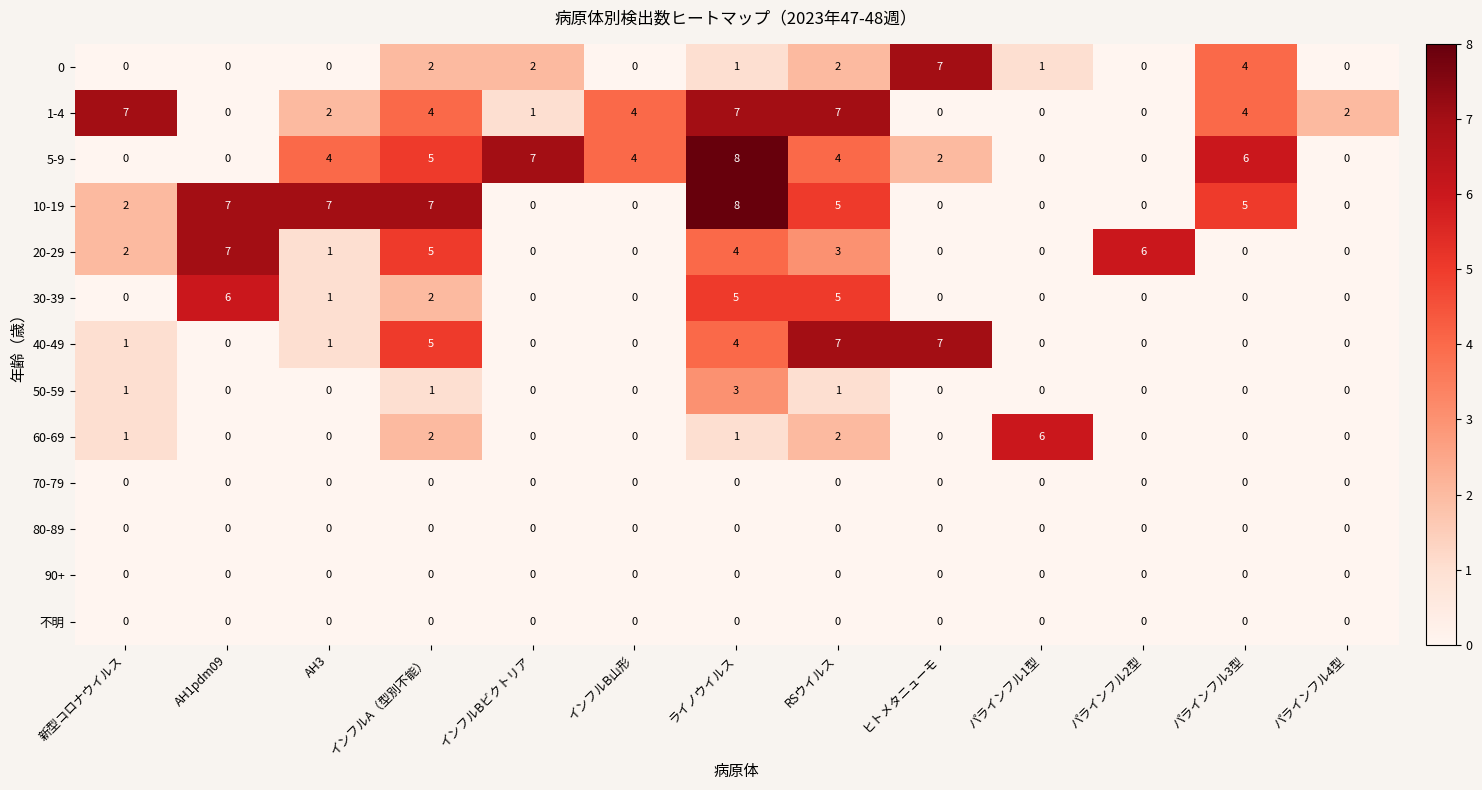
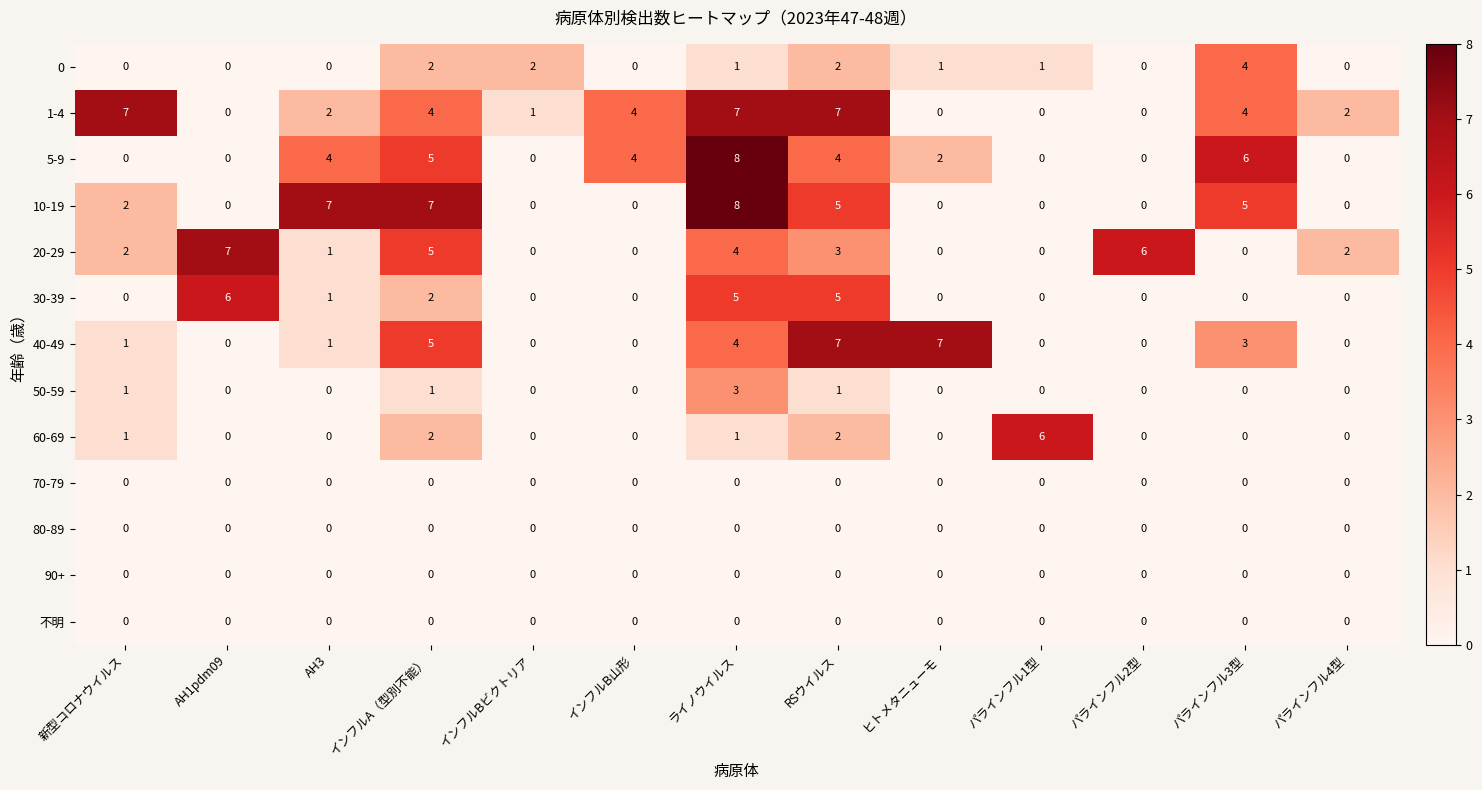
  {
    "0": {
      "新型コロナウイルス": 0,
      "AH1pdm09": 0,
      "AH3": 0,
      "インフルA（型別不能）": 2,
      "インフルBビクトリア": 2,
      "インフルB山形": 0,
      "ライノウイルス": 1,
      "RSウイルス": 2,
-     "ヒトメタニューモ": 7,
+     "ヒトメタニューモ": 1,
      "パラインフル1型": 1,
      "パラインフル2型": 0,
      "パラインフル3型": 4,
      "パラインフル4型": 0
    },
    "1-4": {
      "新型コロナウイルス": 7,
      "AH1pdm09": 0,
      "AH3": 2,
      "インフルA（型別不能）": 4,
      "インフルBビクトリア": 1,
      "インフルB山形": 4,
      "ライノウイルス": 7,
      "RSウイルス": 7,
      "ヒトメタニューモ": 0,
      "パラインフル1型": 0,
      "パラインフル2型": 0,
      "パラインフル3型": 4,
      "パラインフル4型": 2
    },
    "5-9": {
      "新型コロナウイルス": 0,
      "AH1pdm09": 0,
      "AH3": 4,
      "インフルA（型別不能）": 5,
-     "インフルBビクトリア": 7,
+     "インフルBビクトリア": 0,
      "インフルB山形": 4,
      "ライノウイルス": 8,
      "RSウイルス": 4,
      "ヒトメタニューモ": 2,
      "パラインフル1型": 0,
      "パラインフル2型": 0,
      "パラインフル3型": 6,
      "パラインフル4型": 0
    },
    "10-19": {
      "新型コロナウイルス": 2,
-     "AH1pdm09": 7,
+     "AH1pdm09": 0,
      "AH3": 7,
      "インフルA（型別不能）": 7,
      "インフルBビクトリア": 0,
      "インフルB山形": 0,
      "ライノウイルス": 8,
      "RSウイルス": 5,
      "ヒトメタニューモ": 0,
      "パラインフル1型": 0,
      "パラインフル2型": 0,
      "パラインフル3型": 5,
      "パラインフル4型": 0
    },
    "20-29": {
      "新型コロナウイルス": 2,
      "AH1pdm09": 7,
      "AH3": 1,
      "インフルA（型別不能）": 5,
      "インフルBビクトリア": 0,
      "インフルB山形": 0,
      "ライノウイルス": 4,
      "RSウイルス": 3,
      "ヒトメタニューモ": 0,
      "パラインフル1型": 0,
      "パラインフル2型": 6,
      "パラインフル3型": 0,
-     "パラインフル4型": 0
+     "パラインフル4型": 2
    },
    "30-39": {
      "新型コロナウイルス": 0,
      "AH1pdm09": 6,
      "AH3": 1,
      "インフルA（型別不能）": 2,
      "インフルBビクトリア": 0,
      "インフルB山形": 0,
      "ライノウイルス": 5,
      "RSウイルス": 5,
      "ヒトメタニューモ": 0,
      "パラインフル1型": 0,
      "パラインフル2型": 0,
      "パラインフル3型": 0,
      "パラインフル4型": 0
    },
    "40-49": {
      "新型コロナウイルス": 1,
      "AH1pdm09": 0,
      "AH3": 1,
      "インフルA（型別不能）": 5,
      "インフルBビクトリア": 0,
      "インフルB山形": 0,
      "ライノウイルス": 4,
      "RSウイルス": 7,
      "ヒトメタニューモ": 7,
      "パラインフル1型": 0,
      "パラインフル2型": 0,
-     "パラインフル3型": 0,
+     "パラインフル3型": 3,
      "パラインフル4型": 0
    },
    "50-59": {
      "新型コロナウイルス": 1,
      "AH1pdm09": 0,
      "AH3": 0,
      "インフルA（型別不能）": 1,
      "インフルBビクトリア": 0,
      "インフルB山形": 0,
      "ライノウイルス": 3,
      "RSウイルス": 1,
      "ヒトメタニューモ": 0,
      "パラインフル1型": 0,
      "パラインフル2型": 0,
      "パラインフル3型": 0,
      "パラインフル4型": 0
    },
    "60-69": {
      "新型コロナウイルス": 1,
      "AH1pdm09": 0,
      "AH3": 0,
      "インフルA（型別不能）": 2,
      "インフルBビクトリア": 0,
      "インフルB山形": 0,
      "ライノウイルス": 1,
      "RSウイルス": 2,
      "ヒトメタニューモ": 0,
      "パラインフル1型": 6,
      "パラインフル2型": 0,
      "パラインフル3型": 0,
      "パラインフル4型": 0
    },
    "70-79": {
      "新型コロナウイルス": 0,
      "AH1pdm09": 0,
      "AH3": 0,
      "インフルA（型別不能）": 0,
      "インフルBビクトリア": 0,
      "インフルB山形": 0,
      "ライノウイルス": 0,
      "RSウイルス": 0,
      "ヒトメタニューモ": 0,
      "パラインフル1型": 0,
      "パラインフル2型": 0,
      "パラインフル3型": 0,
      "パラインフル4型": 0
    },
    "80-89": {
      "新型コロナウイルス": 0,
      "AH1pdm09": 0,
      "AH3": 0,
      "インフルA（型別不能）": 0,
      "インフルBビクトリア": 0,
      "インフルB山形": 0,
      "ライノウイルス": 0,
      "RSウイルス": 0,
      "ヒトメタニューモ": 0,
      "パラインフル1型": 0,
      "パラインフル2型": 0,
      "パラインフル3型": 0,
      "パラインフル4型": 0
    },
    "90+": {
      "新型コロナウイルス": 0,
      "AH1pdm09": 0,
      "AH3": 0,
      "インフルA（型別不能）": 0,
      "インフルBビクトリア": 0,
      "インフルB山形": 0,
      "ライノウイルス": 0,
      "RSウイルス": 0,
      "ヒトメタニューモ": 0,
      "パラインフル1型": 0,
      "パラインフル2型": 0,
      "パラインフル3型": 0,
      "パラインフル4型": 0
    },
    "不明": {
      "新型コロナウイルス": 0,
      "AH1pdm09": 0,
      "AH3": 0,
      "インフルA（型別不能）": 0,
      "インフルBビクトリア": 0,
      "インフルB山形": 0,
      "ライノウイルス": 0,
      "RSウイルス": 0,
      "ヒトメタニューモ": 0,
      "パラインフル1型": 0,
      "パラインフル2型": 0,
      "パラインフル3型": 0,
      "パラインフル4型": 0
    }
  }
